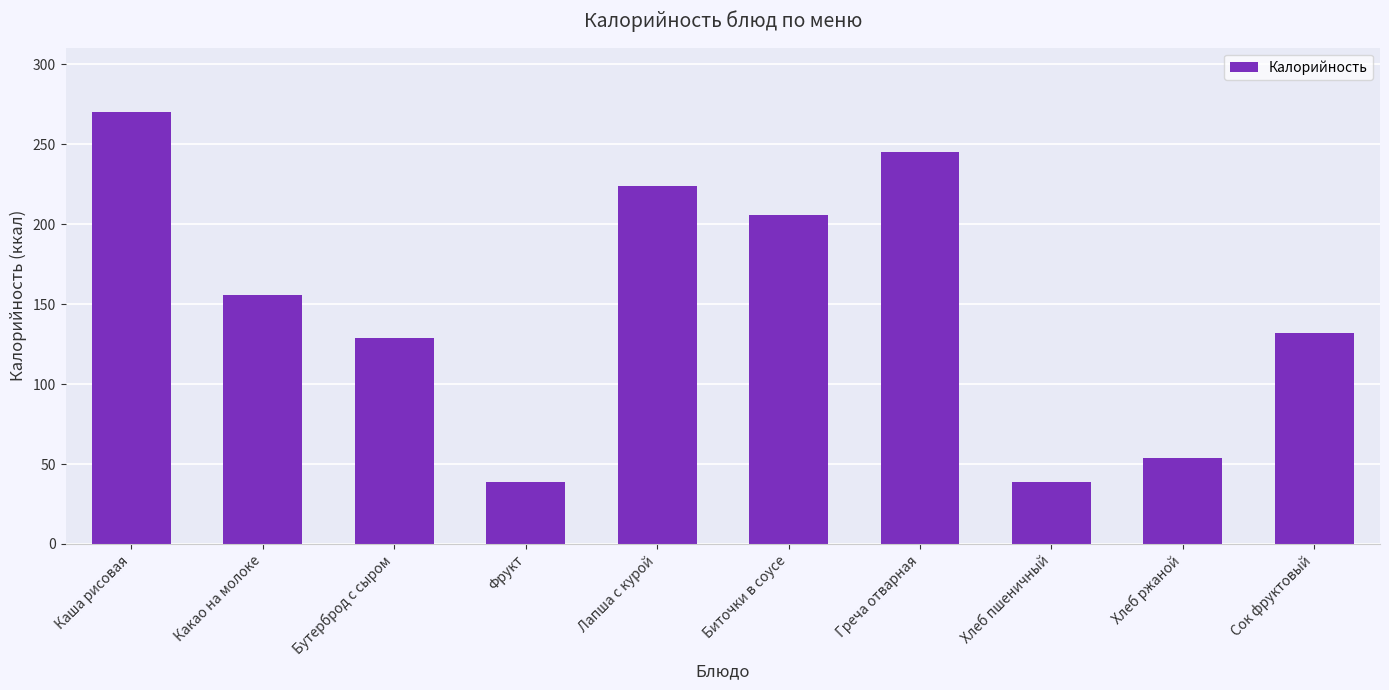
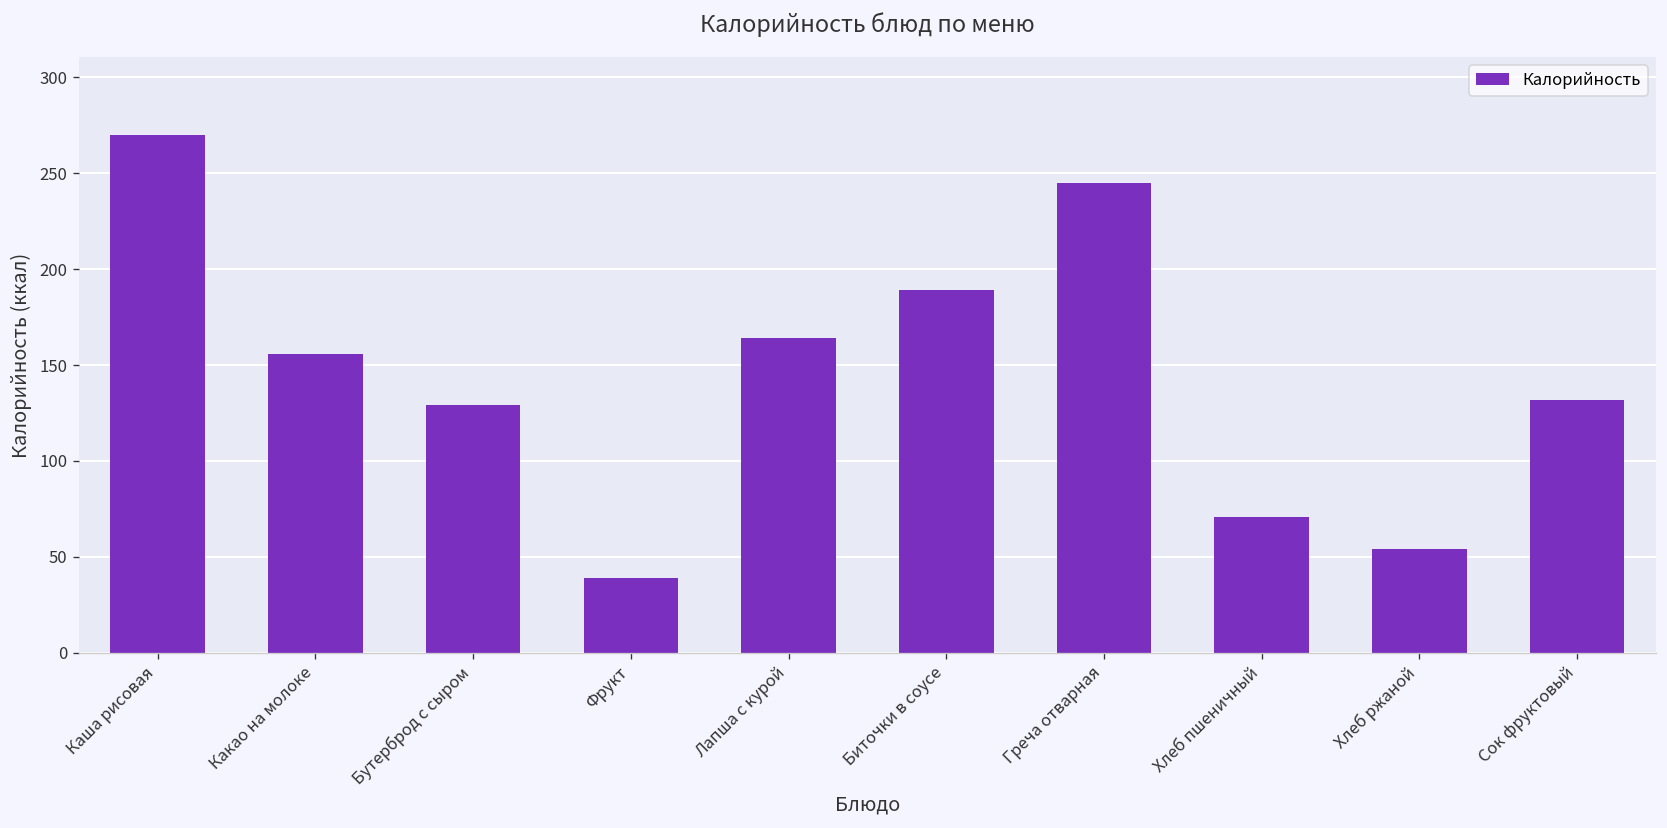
  {
    "Каша рисовая": 270,
    "Какао на молоке": 156,
    "Бутерброд с сыром": 129,
    "Фрукт": 39,
-   "Лапша с курой": 224,
-   "Биточки в соусе": 206,
+   "Лапша с курой": 164,
+   "Биточки в соусе": 189,
    "Греча отварная": 245,
-   "Хлеб пшеничный": 39,
+   "Хлеб пшеничный": 71,
    "Хлеб ржаной": 54,
    "Сок фруктовый": 132
  }
